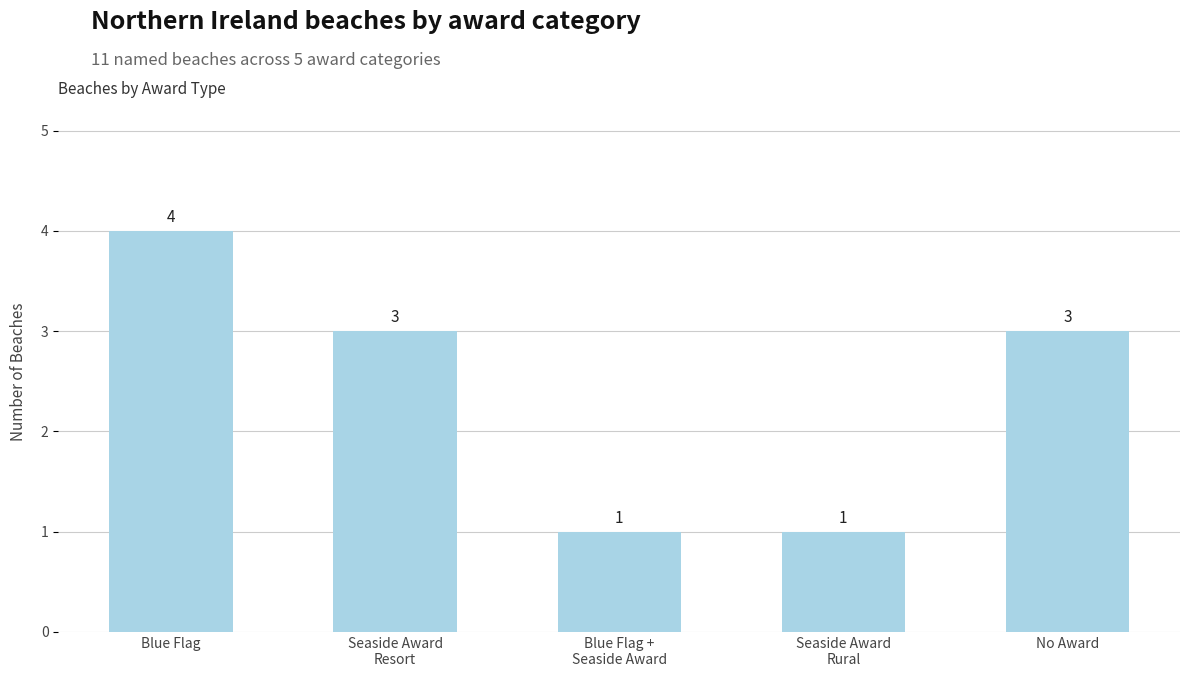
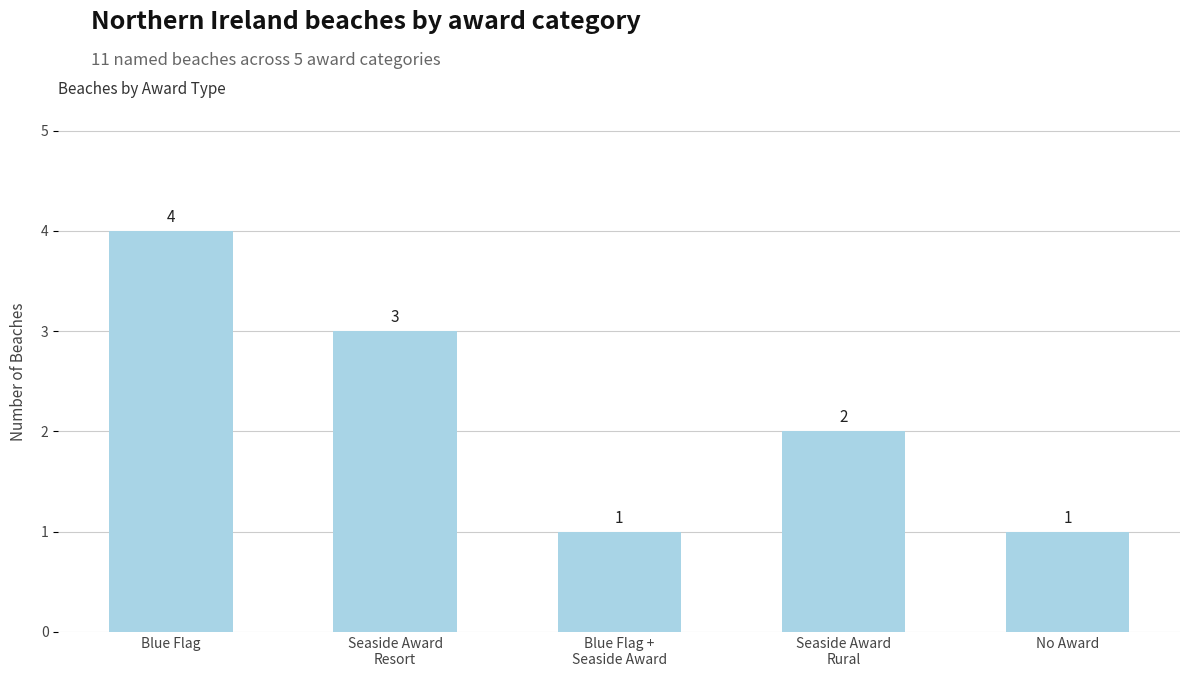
  {
    "Blue Flag": 4,
    "Seaside Award Resort": 3,
    "Blue Flag + Seaside Award": 1,
-   "Seaside Award Rural": 1,
-   "No Award": 3
+   "Seaside Award Rural": 2,
+   "No Award": 1
  }
